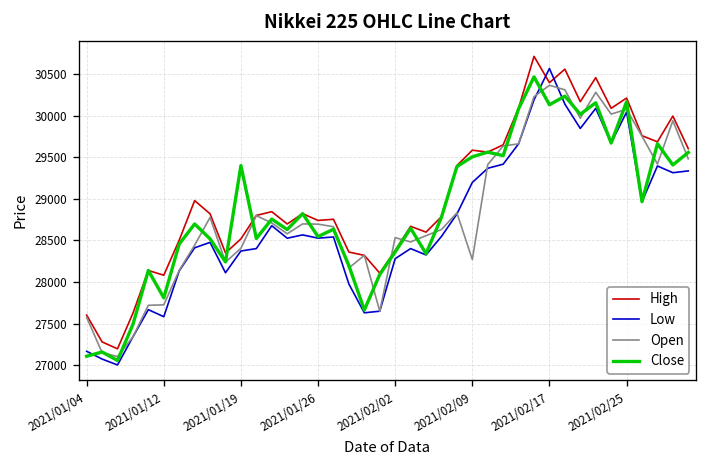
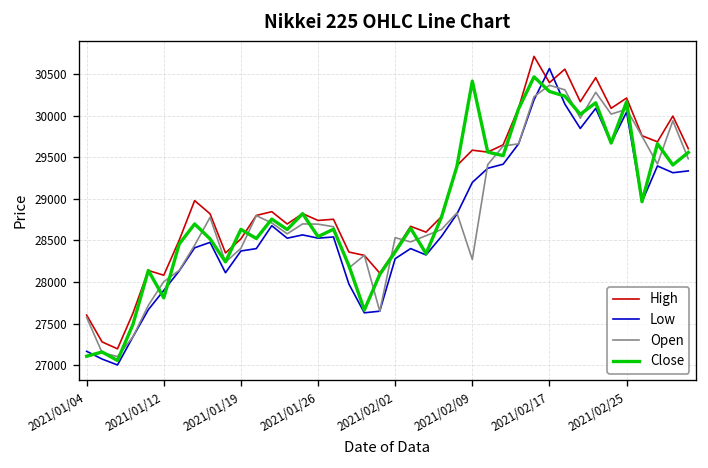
  {
    "High": {
      "2021/01/12": 28100,
      "2021/01/19": 28500,
      "2021/01/26": 28700,
      "2021/02/09": 29600,
      "2021/02/25": 30200
    },
    "Low": {
      "2021/01/04": 27200,
-     "2021/01/12": 27600,
+     "2021/01/12": 27900,
      "2021/02/02": 28300,
      "2021/02/09": 29200,
      "2021/02/17": 30600
    },
    "Open": {
-     "2021/01/12": 27700,
+     "2021/01/12": 28000,
      "2021/01/26": 28700,
      "2021/02/02": 28500,
      "2021/02/09": 28300
    },
    "Close": {
      "2021/01/04": 27100,
      "2021/01/12": 27800,
-     "2021/01/19": 29400,
-     "2021/02/09": 29500,
-     "2021/02/17": 30100,
+     "2021/01/19": 28600,
+     "2021/02/09": 30400,
+     "2021/02/17": 30300,
      "2021/02/25": 30200
    }
  }
